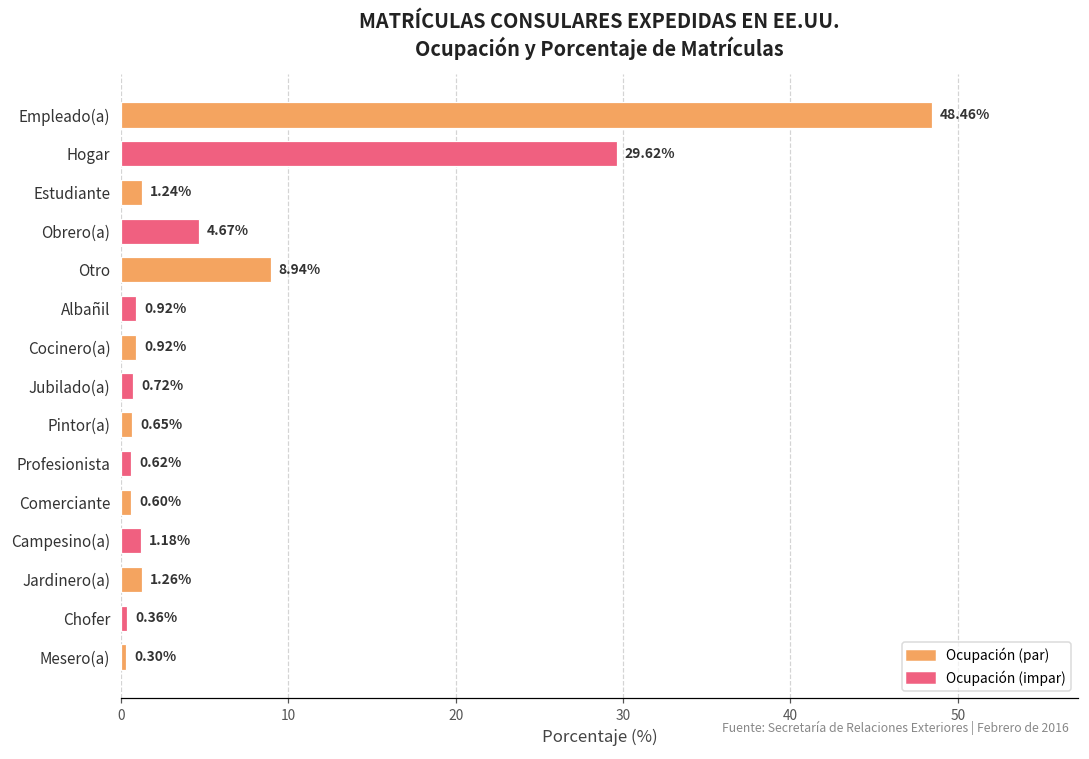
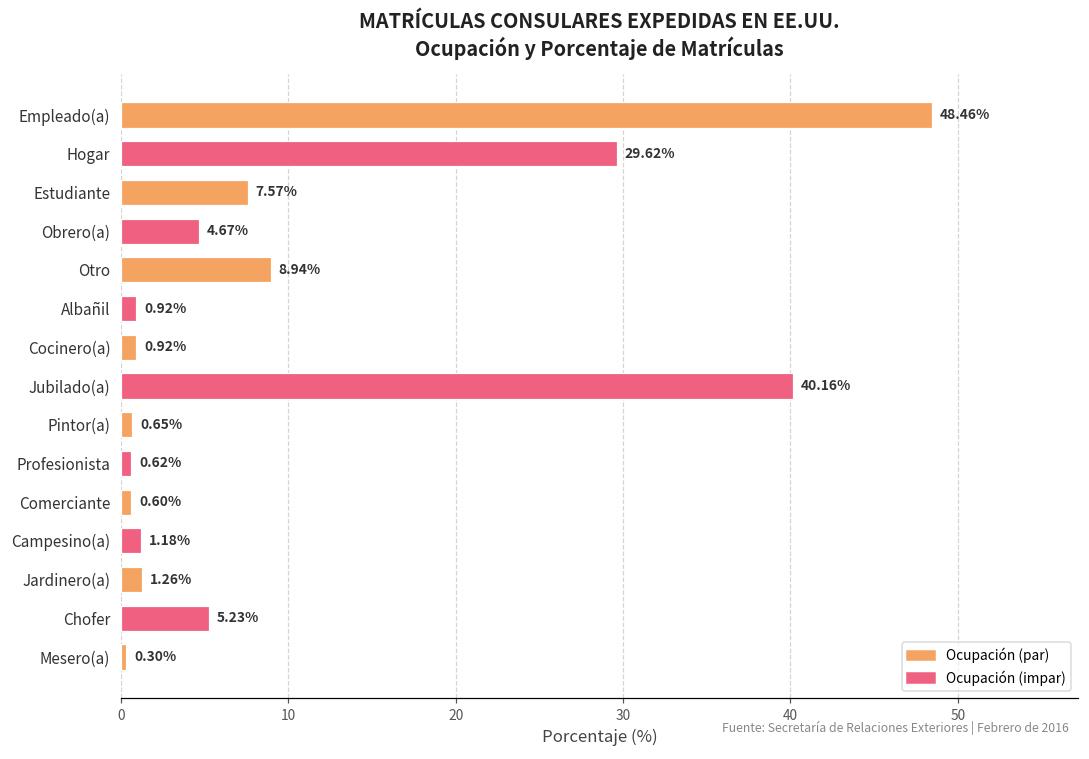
  {
    "Empleado(a)": "48.46%",
    "Hogar": "29.62%",
-   "Estudiante": "1.24%",
+   "Estudiante": "7.57%",
    "Obrero(a)": "4.67%",
    "Otro": "8.94%",
    "Albañil": "0.92%",
    "Cocinero(a)": "0.92%",
-   "Jubilado(a)": "0.72%",
+   "Jubilado(a)": "40.16%",
    "Pintor(a)": "0.65%",
    "Profesionista": "0.62%",
    "Comerciante": "0.60%",
    "Campesino(a)": "1.18%",
    "Jardinero(a)": "1.26%",
-   "Chofer": "0.36%",
+   "Chofer": "5.23%",
    "Mesero(a)": "0.30%"
  }
